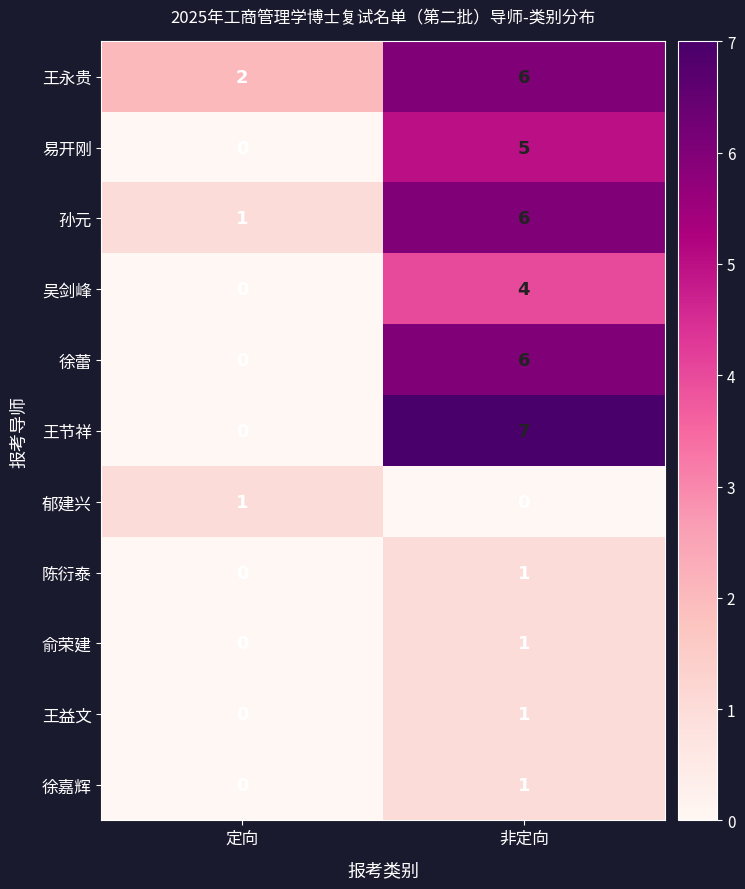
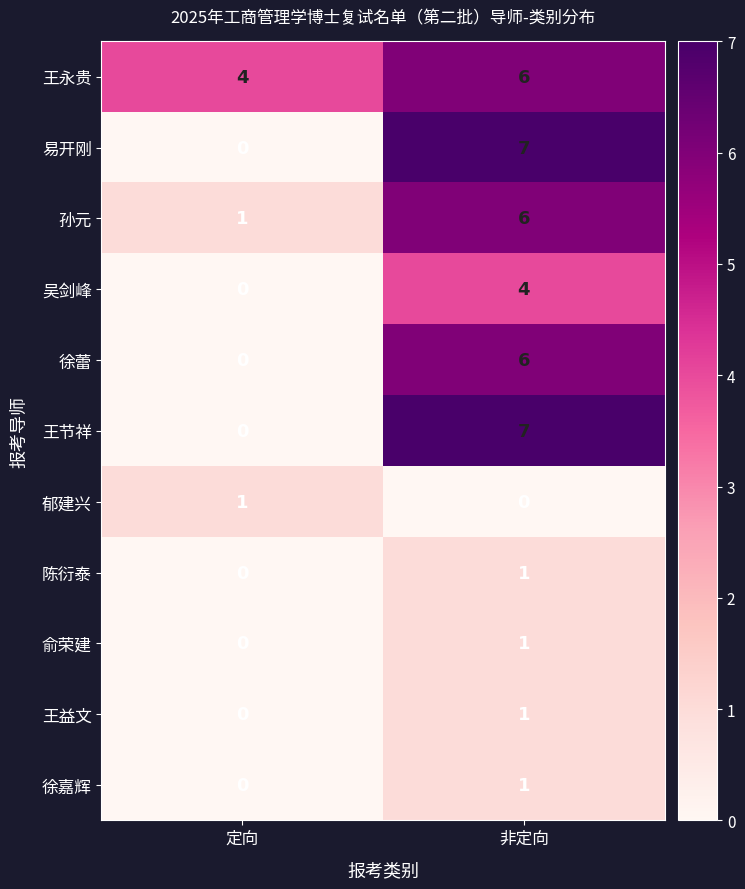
  {
    "王永贵": {
-     "定向": 2,
+     "定向": 4,
      "非定向": 6
    },
    "易开刚": {
-     "非定向": 5
+     "非定向": 7
    },
    "孙元": {
      "非定向": 6
    },
    "吴剑峰": {
      "非定向": 4
    },
    "徐蕾": {
      "非定向": 6
    },
    "王节祥": {
      "非定向": 7
    }
  }
